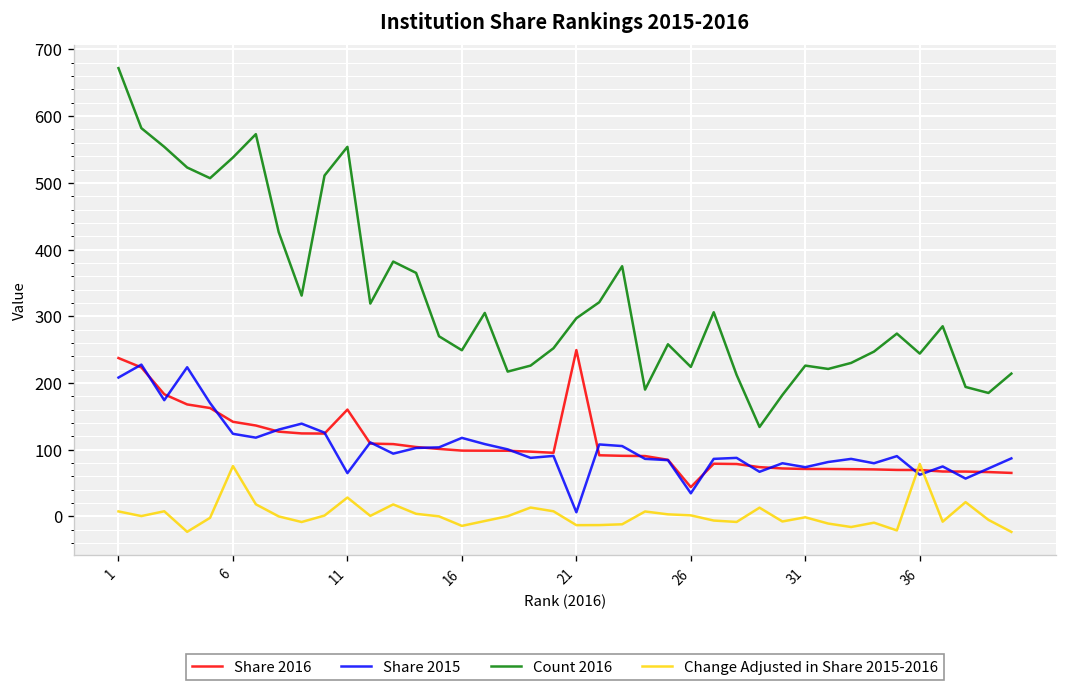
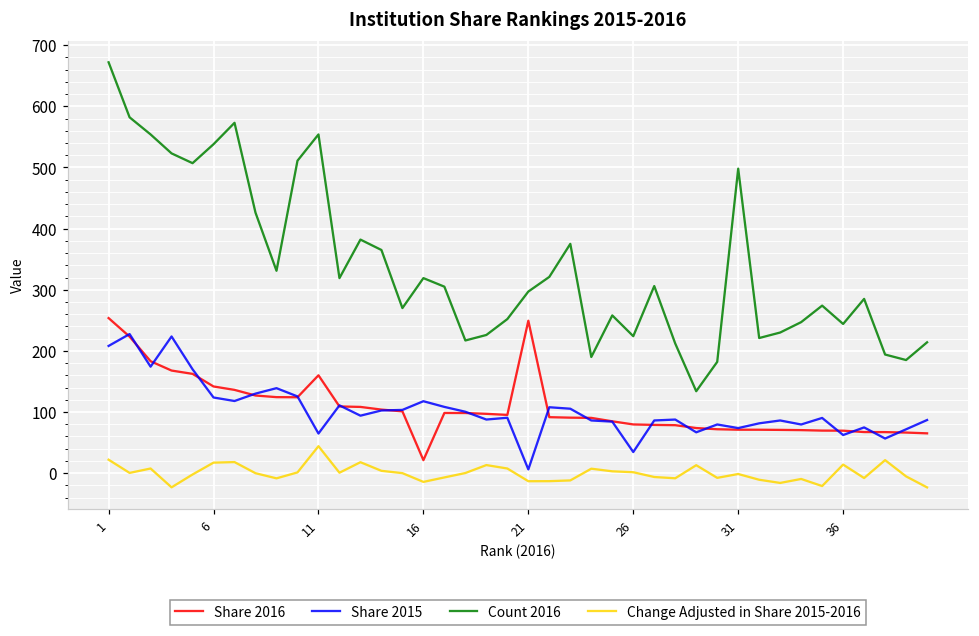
  {
    "Share 2016": {
-     "1": 240,
+     "1": 250,
      "6": 140,
      "11": 160,
-     "16": 100,
+     "16": 20,
      "21": 250,
-     "26": 40,
+     "26": 80,
      "36": 70
    },
    "Share 2015": {
      "1": 210,
      "6": 120,
      "11": 60,
      "16": 120,
      "21": 10,
      "26": 30,
      "36": 60
    },
    "Count 2016": {
      "1": 670,
      "6": 540,
      "11": 550,
-     "16": 250,
+     "16": 320,
      "21": 300,
      "26": 220,
-     "31": 230,
+     "31": 500,
      "36": 240
    },
    "Change Adjusted in Share 2015-2016": {
-     "1": 10,
-     "6": 80,
-     "11": 30,
+     "1": 20,
+     "6": 20,
+     "11": 40,
      "16": -10,
      "21": -10,
      "26": 0,
      "31": 0,
-     "36": 80
+     "36": 10
    }
  }
